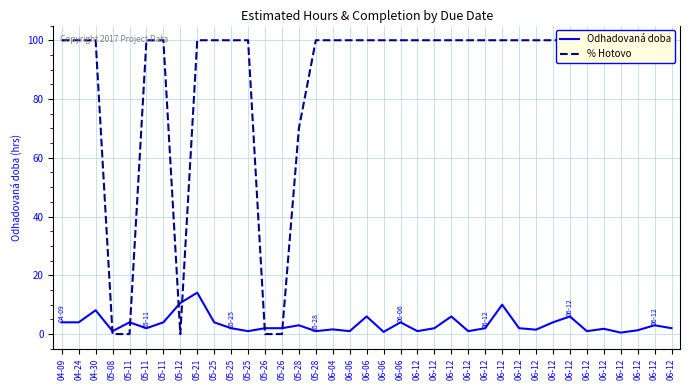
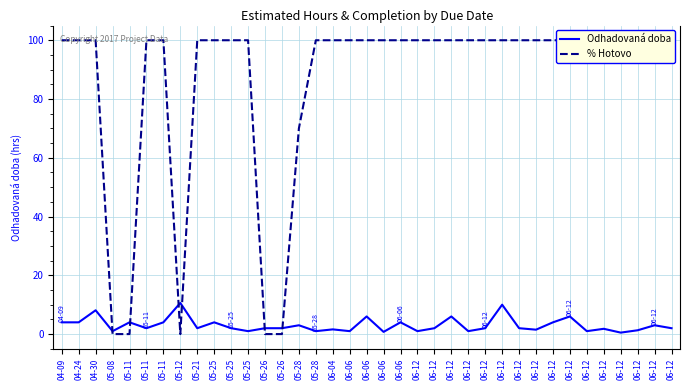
  {
    "Odhadovaná doba": {
      "04-30": 8,
      "05-08": 1,
      "05-12": 11,
-     "05-21": 14,
+     "05-21": 2,
      "06-04": 2
    },
    "% Hotovo": {
      "05-08": 0,
      "05-12": 0,
      "05-21": 100,
      "06-04": 100
    }
  }
